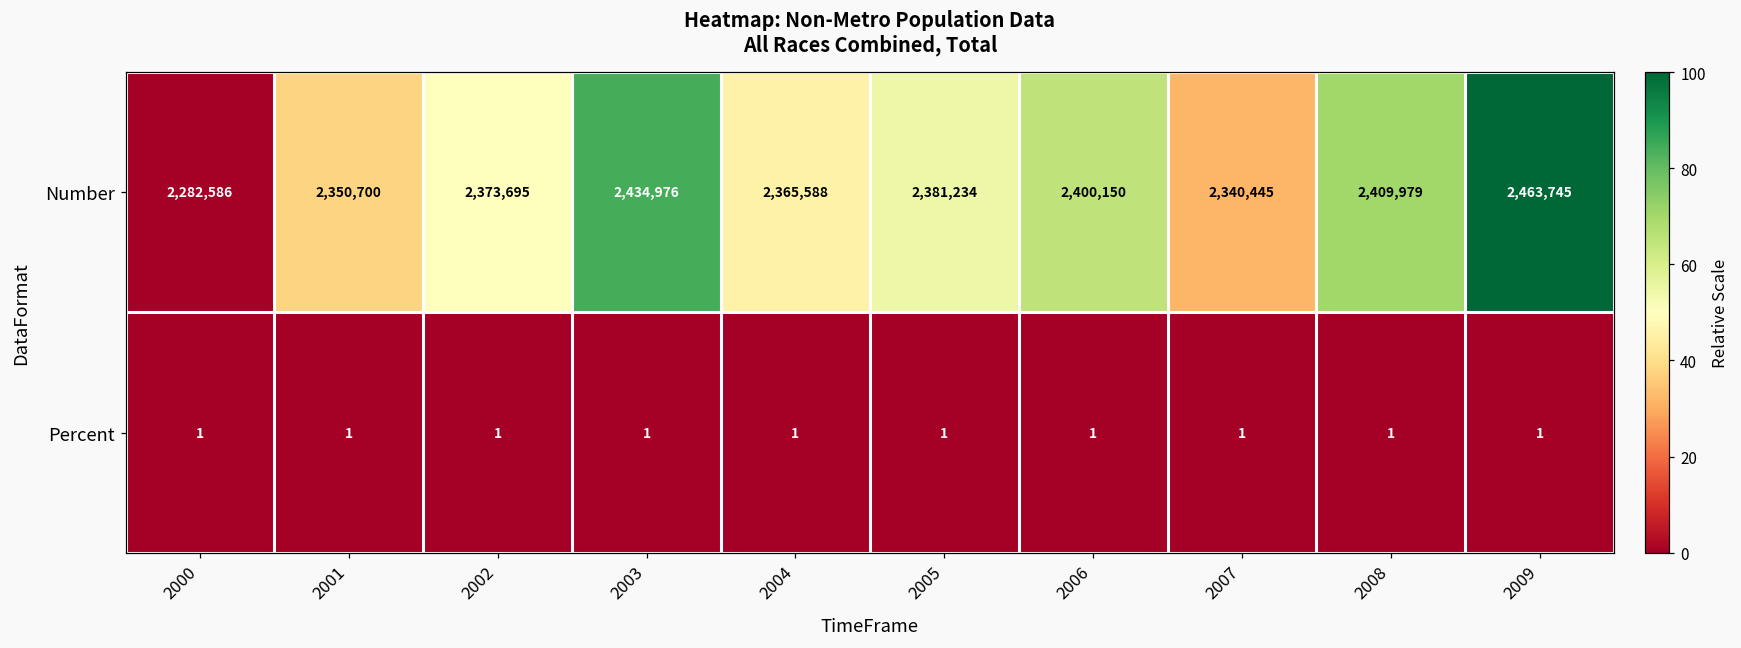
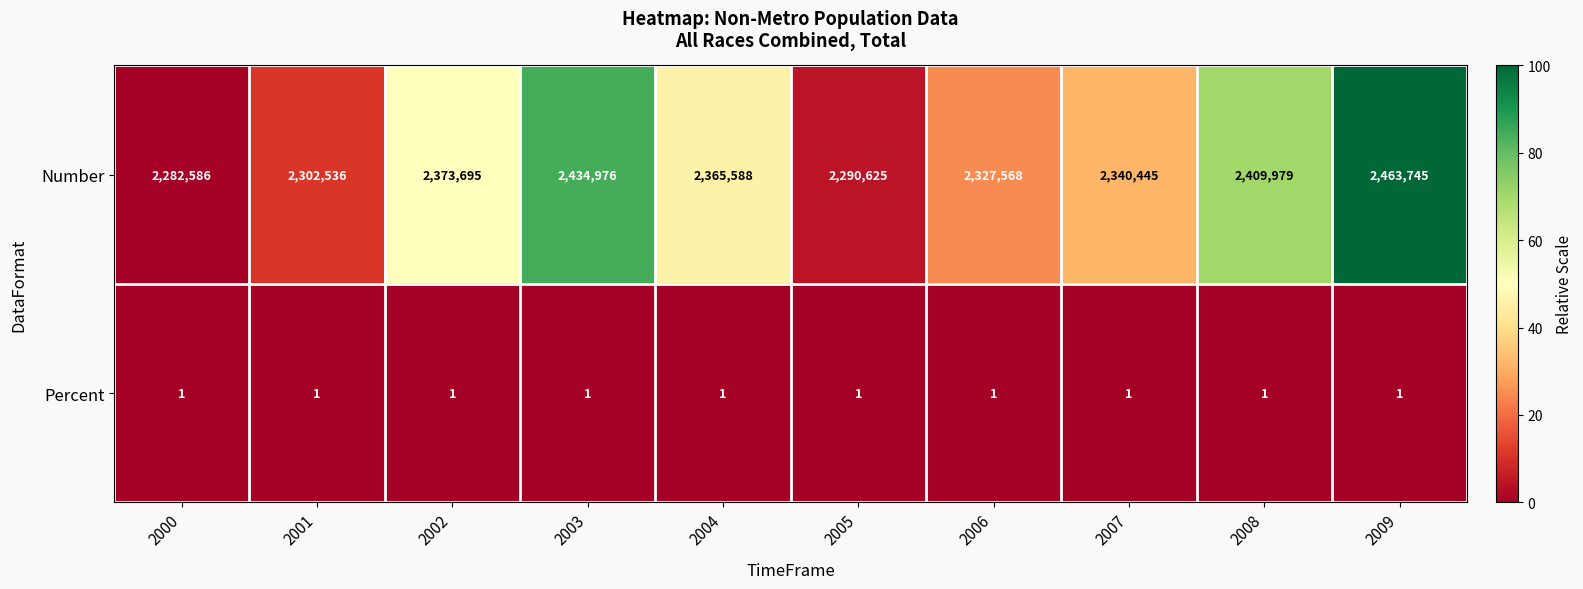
  {
    "Number": {
      "2000": "2,282,586",
-     "2001": "2,350,700",
+     "2001": "2,302,536",
      "2002": "2,373,695",
      "2003": "2,434,976",
      "2004": "2,365,588",
-     "2005": "2,381,234",
-     "2006": "2,400,150",
+     "2005": "2,290,625",
+     "2006": "2,327,568",
      "2007": "2,340,445",
      "2008": "2,409,979",
      "2009": "2,463,745"
    },
    "Percent": {
      "2000": "1",
      "2001": "1",
      "2002": "1",
      "2003": "1",
      "2004": "1",
      "2005": "1",
      "2006": "1",
      "2007": "1",
      "2008": "1",
      "2009": "1"
    }
  }
